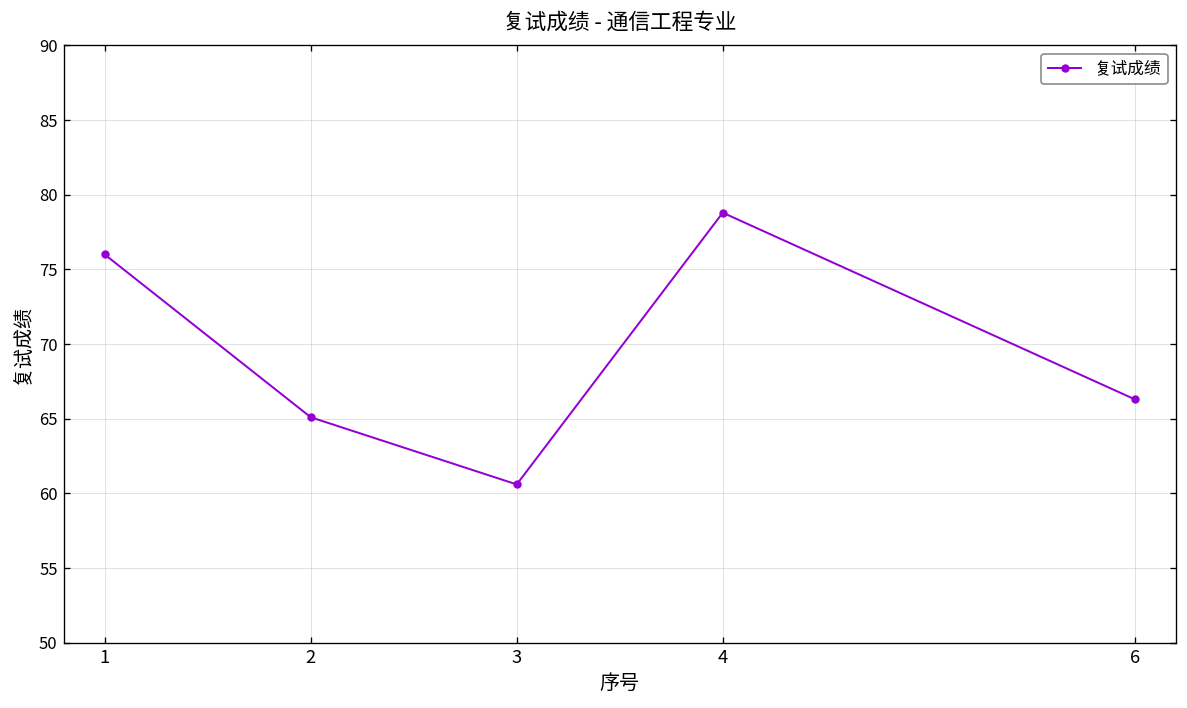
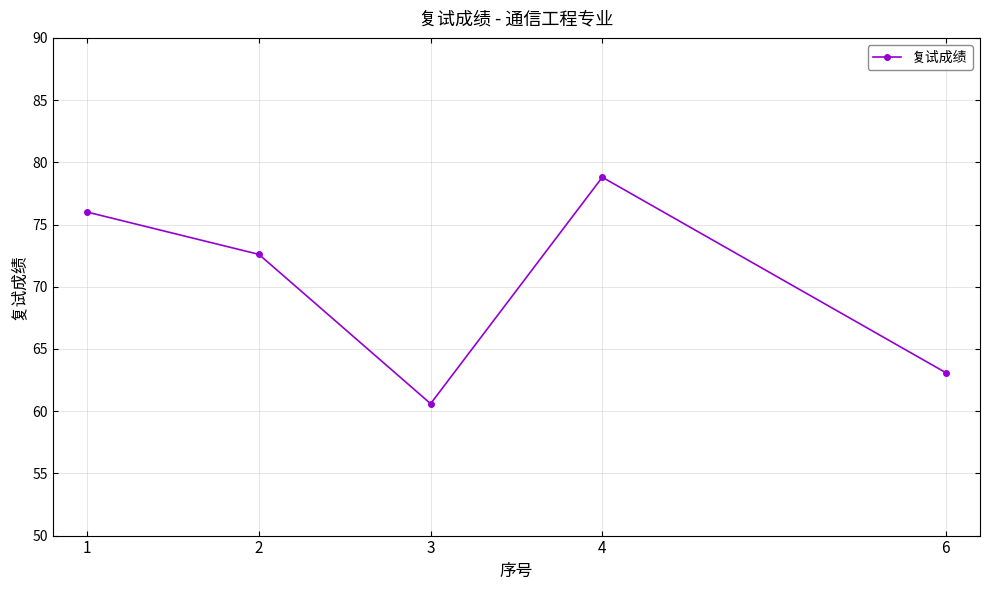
  {
    "1": 76.0,
-   "2": 65.1,
+   "2": 72.6,
    "3": 60.6,
    "4": 78.8,
-   "6": 66.3
+   "6": 63.1
  }
